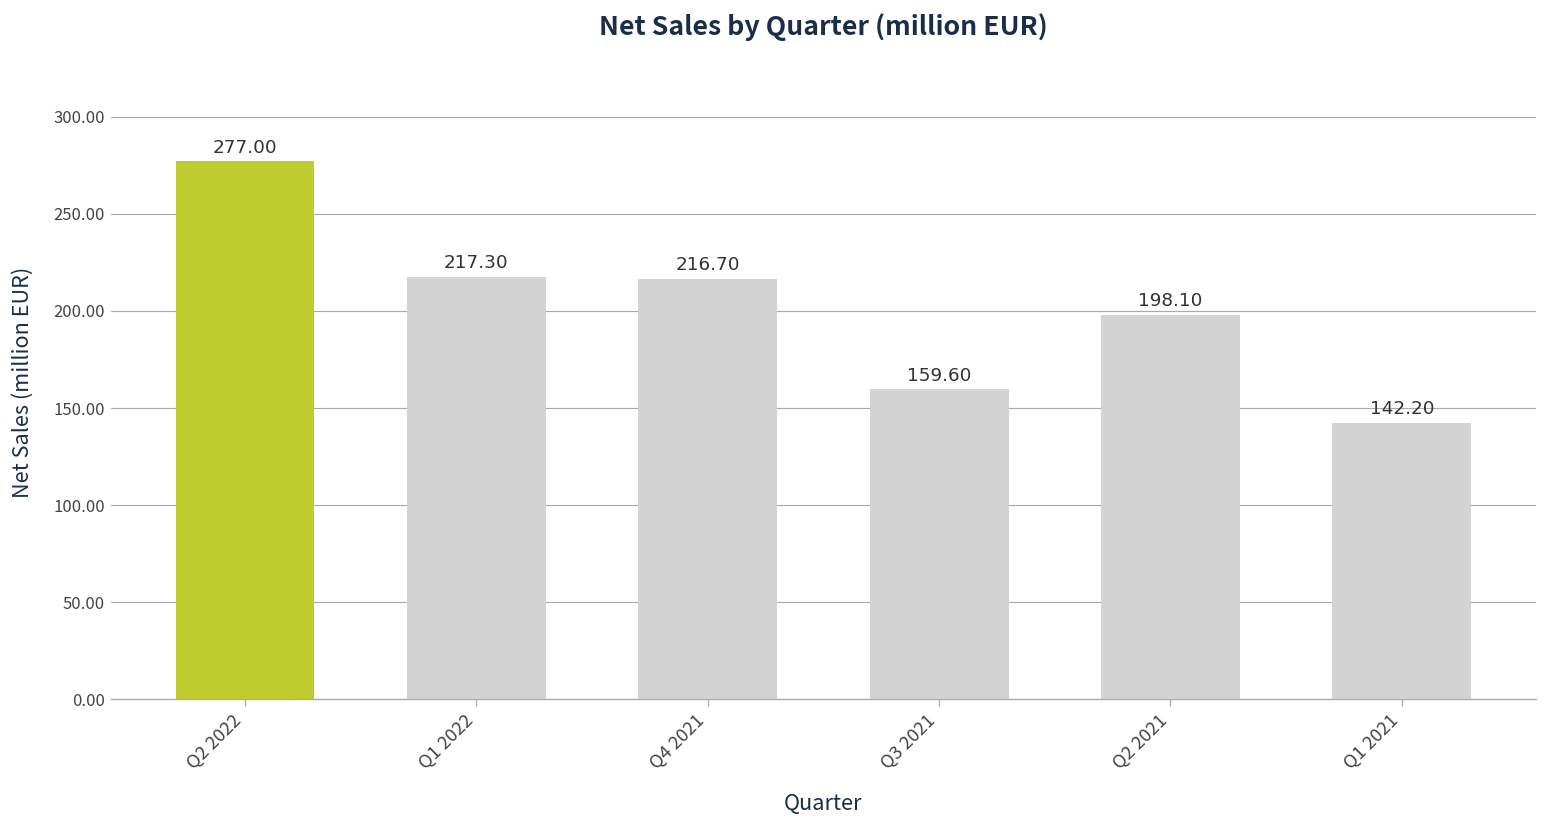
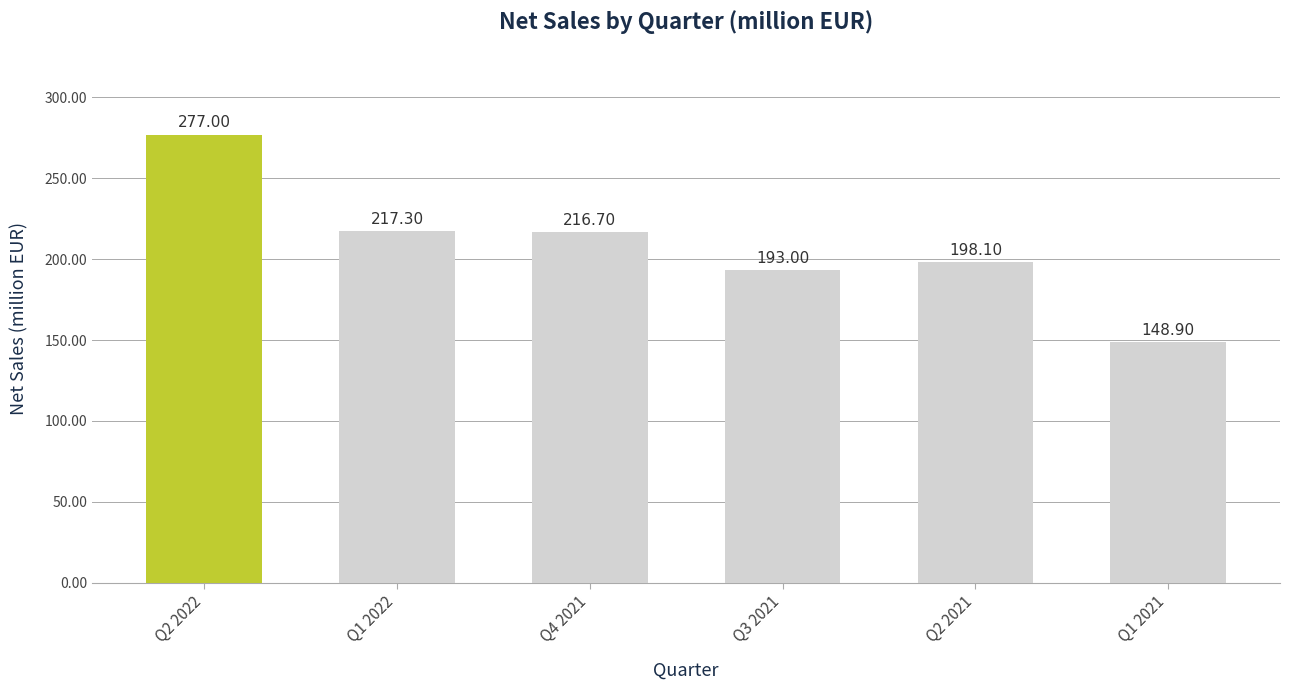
  {
    "Q2 2022": 277.00,
    "Q1 2022": 217.30,
    "Q4 2021": 216.70,
-   "Q3 2021": 159.60,
+   "Q3 2021": 193.00,
    "Q2 2021": 198.10,
-   "Q1 2021": 142.20
+   "Q1 2021": 148.90
  }
